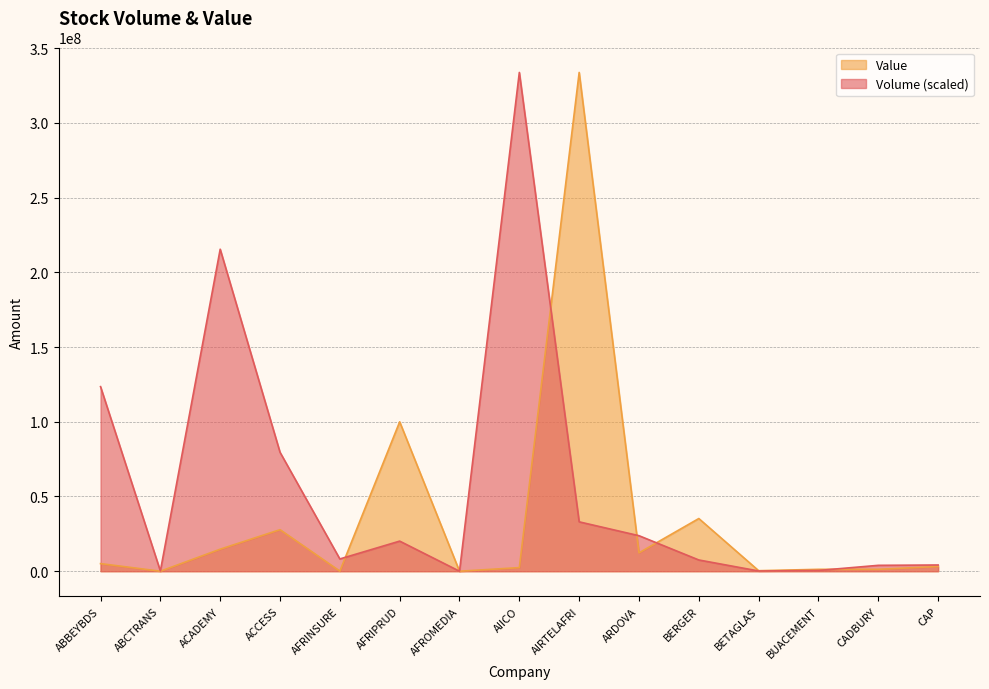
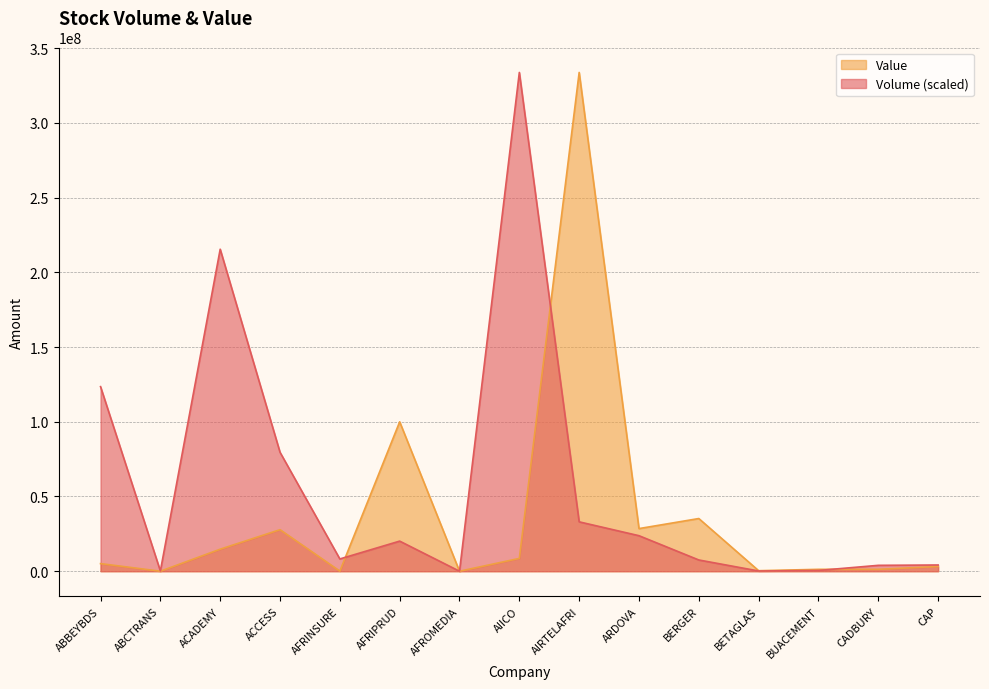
  {
    "Value": {
      "ABBEYBDS": 5000000,
      "ACADEMY": 15000000,
      "ACCESS": 28000000,
      "AFRINSURE": 0,
      "AFRIPRUD": 100000000,
-     "AIICO": 2000000,
+     "AIICO": 9000000,
      "AIRTELAFRI": 334000000,
-     "ARDOVA": 12000000,
+     "ARDOVA": 29000000,
      "BERGER": 35000000,
      "CADBURY": 1000000
    },
    "Volume (scaled)": {
      "ABBEYBDS": 124000000,
      "ACADEMY": 215000000,
      "ACCESS": 80000000,
      "AFRINSURE": 8000000,
      "AFRIPRUD": 20000000,
      "AIICO": 334000000,
      "AIRTELAFRI": 33000000,
      "ARDOVA": 24000000,
      "BERGER": 8000000,
      "CADBURY": 4000000
    }
  }
